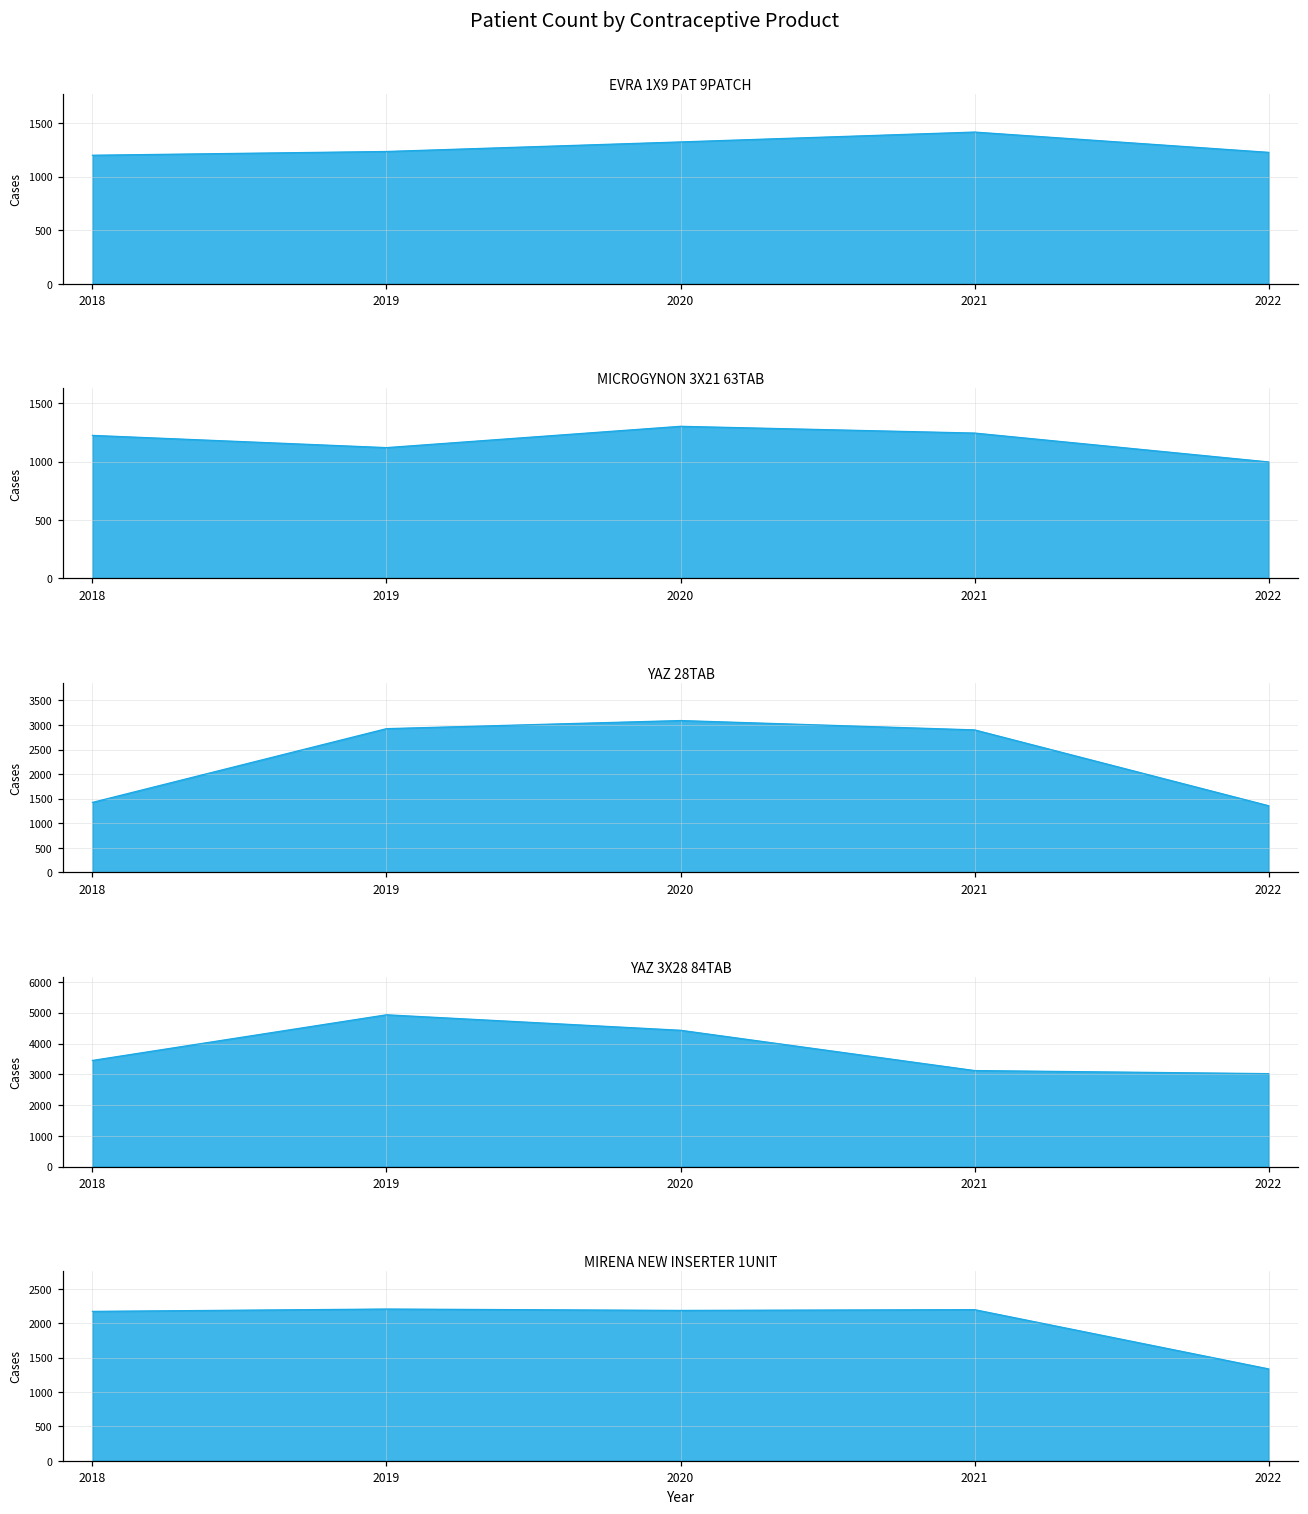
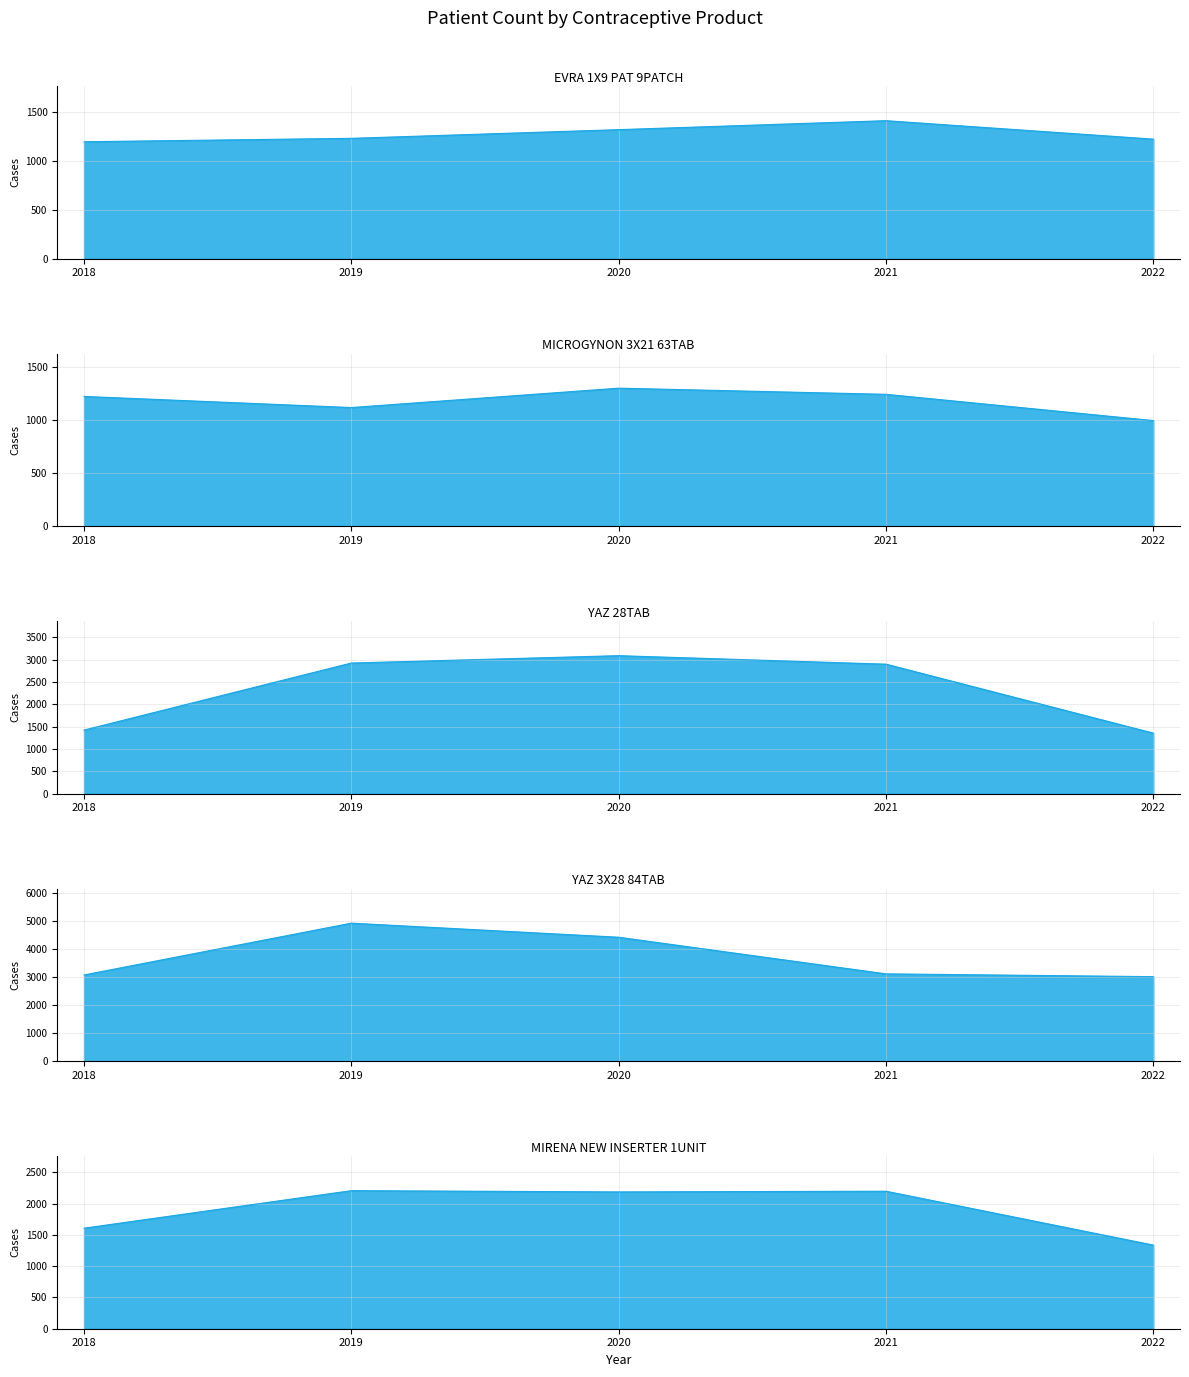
  {
    "EVRA 1X9 PAT 9PATCH": {
      "2018": 1200,
      "2019": 1200,
      "2020": 1300,
      "2021": 1400,
      "2022": 1200
    },
    "MICROGYNON 3X21 63TAB": {
      "2018": 1230,
      "2019": 1120,
      "2020": 1300,
      "2021": 1250,
      "2022": 1000
    },
    "YAZ 28TAB": {
      "2018": 1400,
      "2019": 2900,
      "2020": 3100,
      "2021": 2900,
      "2022": 1400
    },
    "YAZ 3X28 84TAB": {
-     "2018": 3500,
+     "2018": 3100,
      "2019": 4900,
      "2020": 4400,
      "2021": 3100,
      "2022": 3000
    },
    "MIRENA NEW INSERTER 1UNIT": {
-     "2018": 2200,
+     "2018": 1600,
      "2019": 2200,
      "2020": 2200,
      "2021": 2200,
      "2022": 1300
    }
  }
